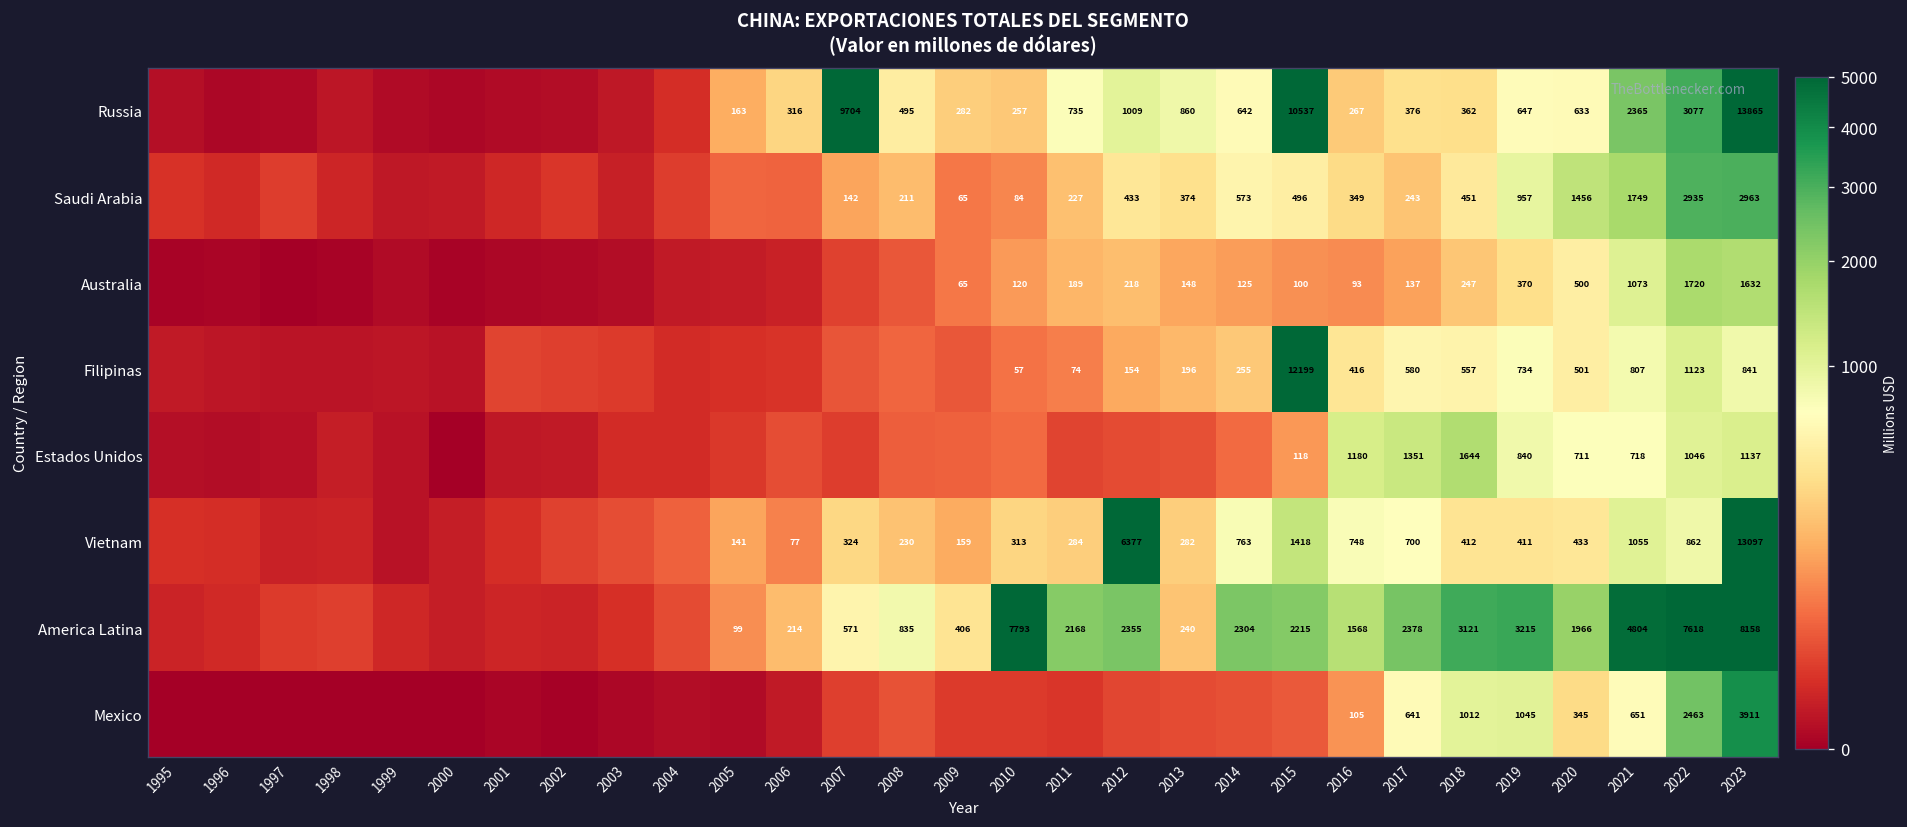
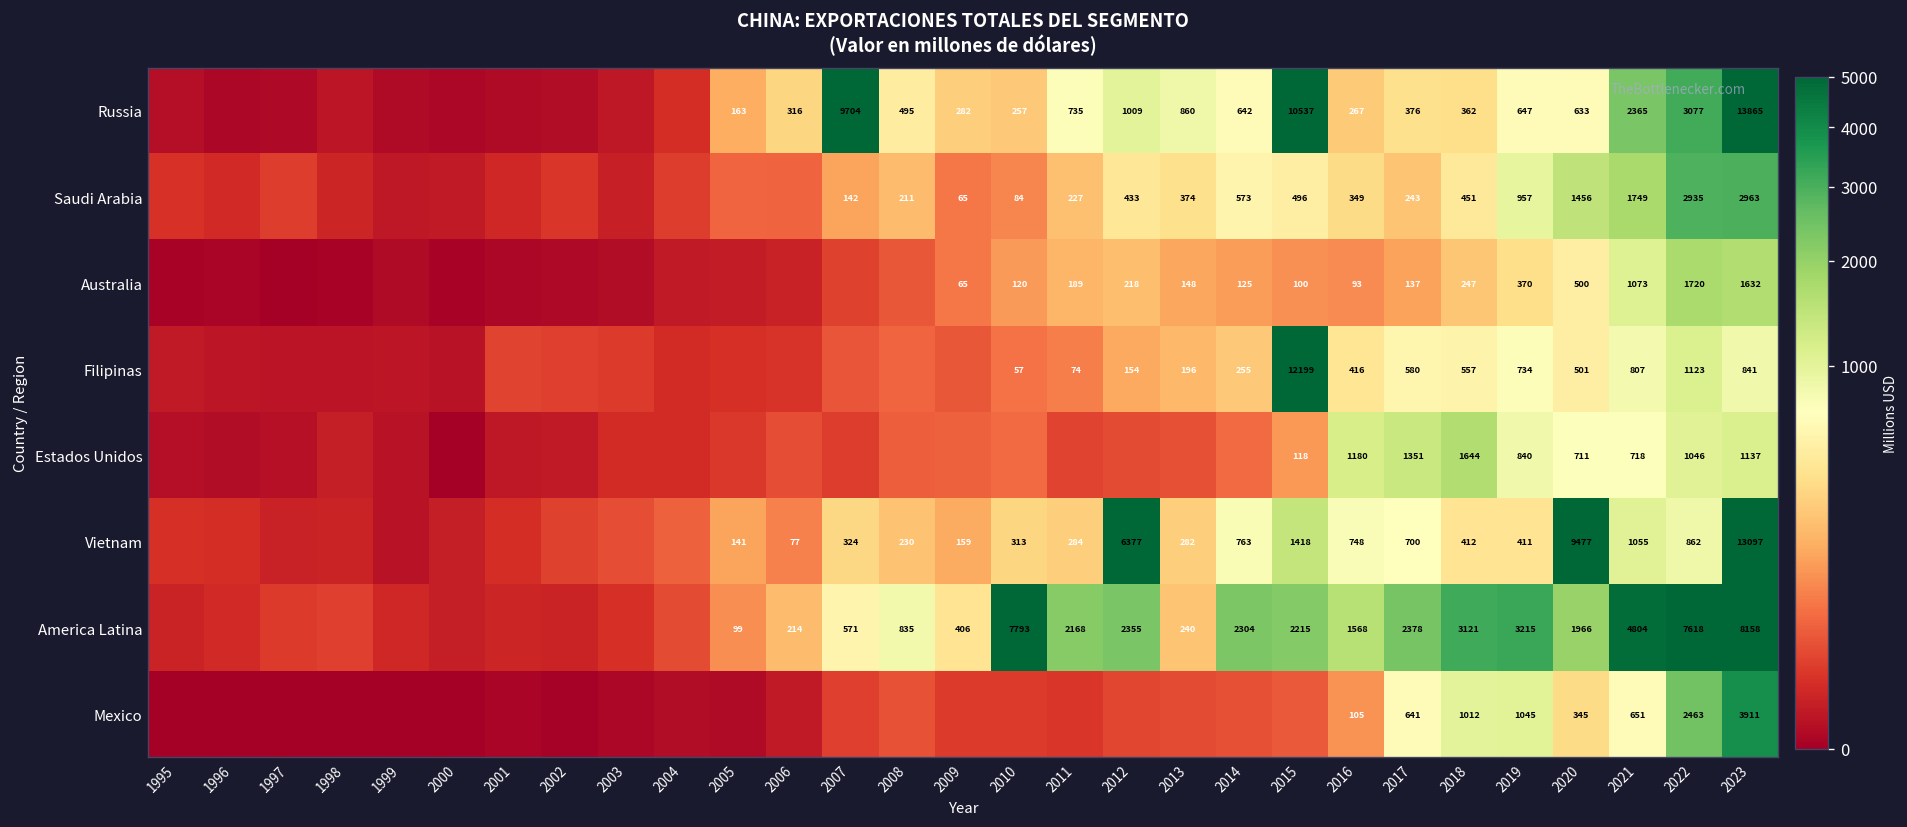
  {
    "Russia": {
      "2005": 163,
      "2006": 316,
      "2007": 9704,
      "2008": 495,
      "2009": 282,
      "2010": 257,
      "2011": 735,
      "2012": 1009,
      "2013": 860,
      "2014": 642,
      "2015": 10537,
      "2016": 267,
      "2017": 376,
      "2018": 362,
      "2019": 647,
      "2020": 633,
      "2021": 2365,
      "2023": 13865
    },
    "Saudi Arabia": {
      "2007": 142,
      "2008": 211,
      "2009": 65,
      "2010": 84,
      "2011": 227,
      "2012": 433,
      "2013": 374,
      "2014": 573,
      "2015": 496,
      "2016": 349,
      "2017": 243,
      "2018": 451,
      "2019": 957,
      "2020": 1456,
      "2021": 1749,
      "2022": 2935,
      "2023": 2963
    },
    "Australia": {
      "2009": 65,
      "2010": 120,
      "2011": 189,
      "2012": 218,
      "2013": 148,
      "2014": 125,
      "2015": 100,
      "2016": 93,
      "2017": 137,
      "2018": 247,
      "2019": 370,
      "2020": 500,
      "2021": 1073,
      "2022": 1720,
      "2023": 1632
    },
    "Filipinas": {
      "2010": 57,
      "2011": 74,
      "2012": 154,
      "2013": 196,
      "2014": 255,
      "2015": 12199,
      "2016": 416,
      "2017": 580,
      "2018": 557,
      "2019": 734,
      "2020": 501,
      "2021": 807,
      "2022": 1123,
      "2023": 841
    },
    "Estados Unidos": {
      "2015": 118,
      "2016": 1180,
      "2017": 1351,
      "2018": 1644,
      "2019": 840,
      "2020": 711,
      "2021": 718,
      "2022": 1046,
      "2023": 1137
    },
    "Vietnam": {
      "2005": 141,
      "2006": 77,
      "2007": 324,
      "2008": 230,
      "2009": 159,
      "2010": 313,
      "2011": 284,
      "2012": 6377,
      "2013": 282,
      "2014": 763,
      "2015": 1418,
      "2016": 748,
      "2017": 700,
      "2018": 412,
      "2019": 411,
-     "2020": 433,
+     "2020": 9477,
      "2021": 1055,
      "2022": 862,
      "2023": 13097
    },
    "America Latina": {
      "2005": 99,
      "2006": 214,
      "2007": 571,
      "2008": 835,
      "2009": 406,
      "2010": 7793,
      "2011": 2168,
      "2012": 2355,
      "2013": 240,
      "2014": 2304,
      "2015": 2215,
      "2016": 1568,
      "2017": 2378,
      "2018": 3121,
      "2019": 3215,
      "2020": 1966,
      "2021": 4804,
      "2022": 7618,
      "2023": 8158
    },
    "Mexico": {
      "2016": 105,
      "2017": 641,
      "2018": 1012,
      "2019": 1045,
      "2020": 345,
      "2021": 651,
      "2022": 2463,
      "2023": 3911
    }
  }
